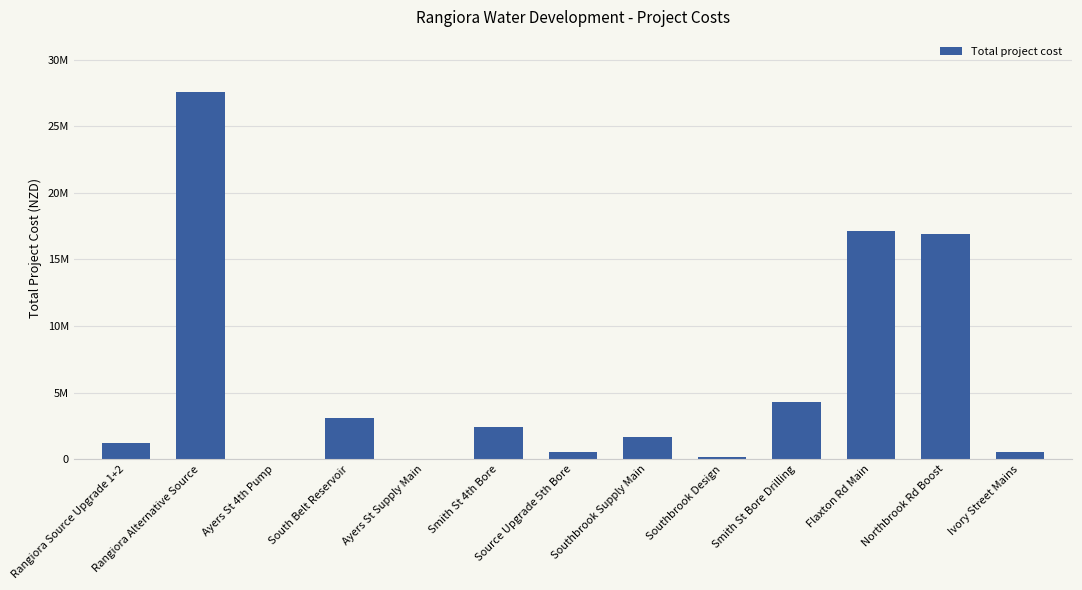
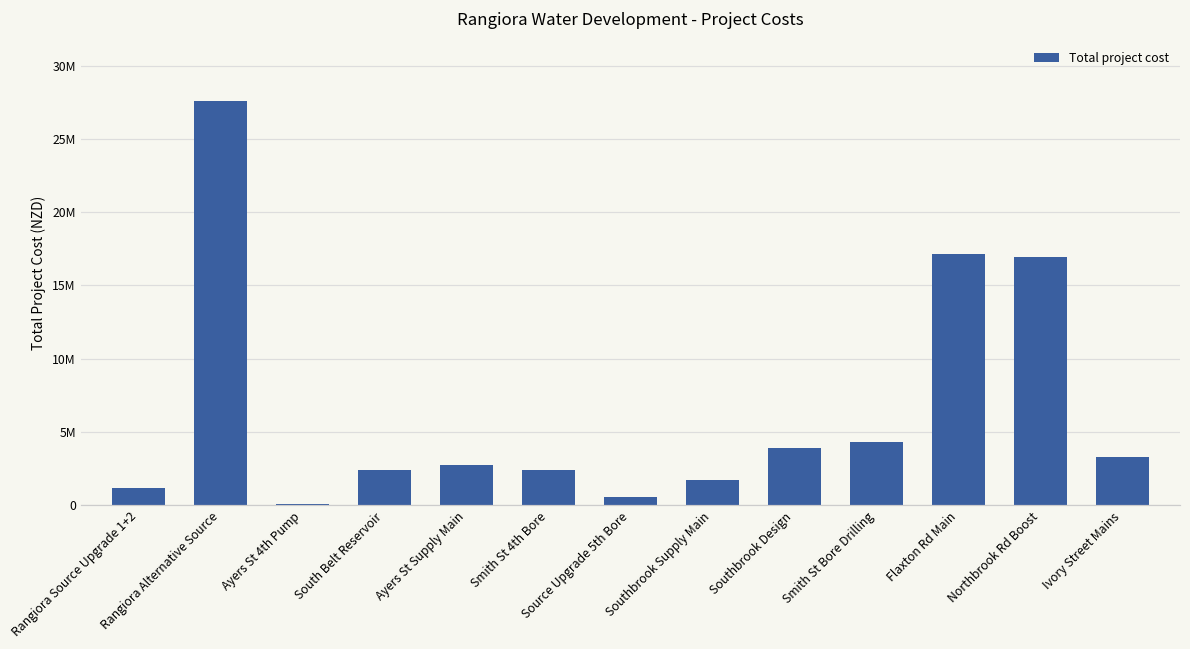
  {
    "Rangiora Source Upgrade 1+2": 1200000,
    "Rangiora Alternative Source": 27600000,
-   "South Belt Reservoir": 3100000,
-   "Ayers St Supply Main": 100000,
+   "South Belt Reservoir": 2400000,
+   "Ayers St Supply Main": 2700000,
    "Smith St 4th Bore": 2400000,
    "Source Upgrade 5th Bore": 500000,
    "Southbrook Supply Main": 1700000,
-   "Southbrook Design": 200000,
+   "Southbrook Design": 3900000,
    "Smith St Bore Drilling": 4300000,
    "Flaxton Rd Main": 17200000,
    "Northbrook Rd Boost": 16900000,
-   "Ivory Street Mains": 500000
+   "Ivory Street Mains": 3300000
  }
